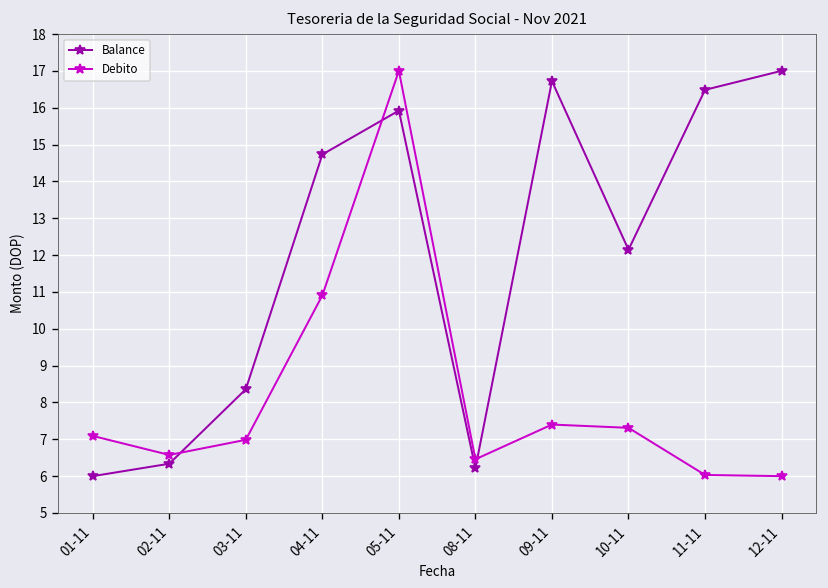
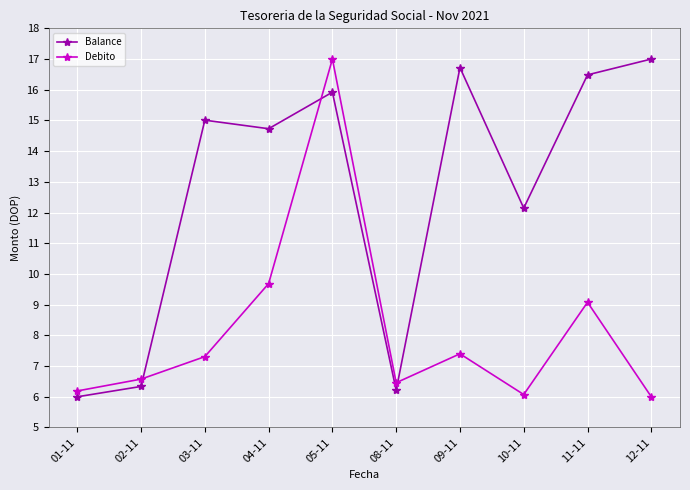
  {
    "Balance": {
      "01-11": 6.0,
      "02-11": 6.3,
-     "03-11": 8.4,
+     "03-11": 15.0,
      "04-11": 14.7,
      "05-11": 15.9,
      "08-11": 6.2,
      "09-11": 16.7,
      "10-11": 12.1,
      "11-11": 16.5,
      "12-11": 17.0
    },
    "Debito": {
-     "01-11": 7.1,
+     "01-11": 6.2,
      "02-11": 6.6,
-     "03-11": 7.0,
-     "04-11": 10.9,
+     "03-11": 7.3,
+     "04-11": 9.7,
      "05-11": 17.0,
      "08-11": 6.5,
      "09-11": 7.4,
-     "10-11": 7.3,
-     "11-11": 6.0,
+     "10-11": 6.1,
+     "11-11": 9.1,
      "12-11": 6.0
    }
  }
